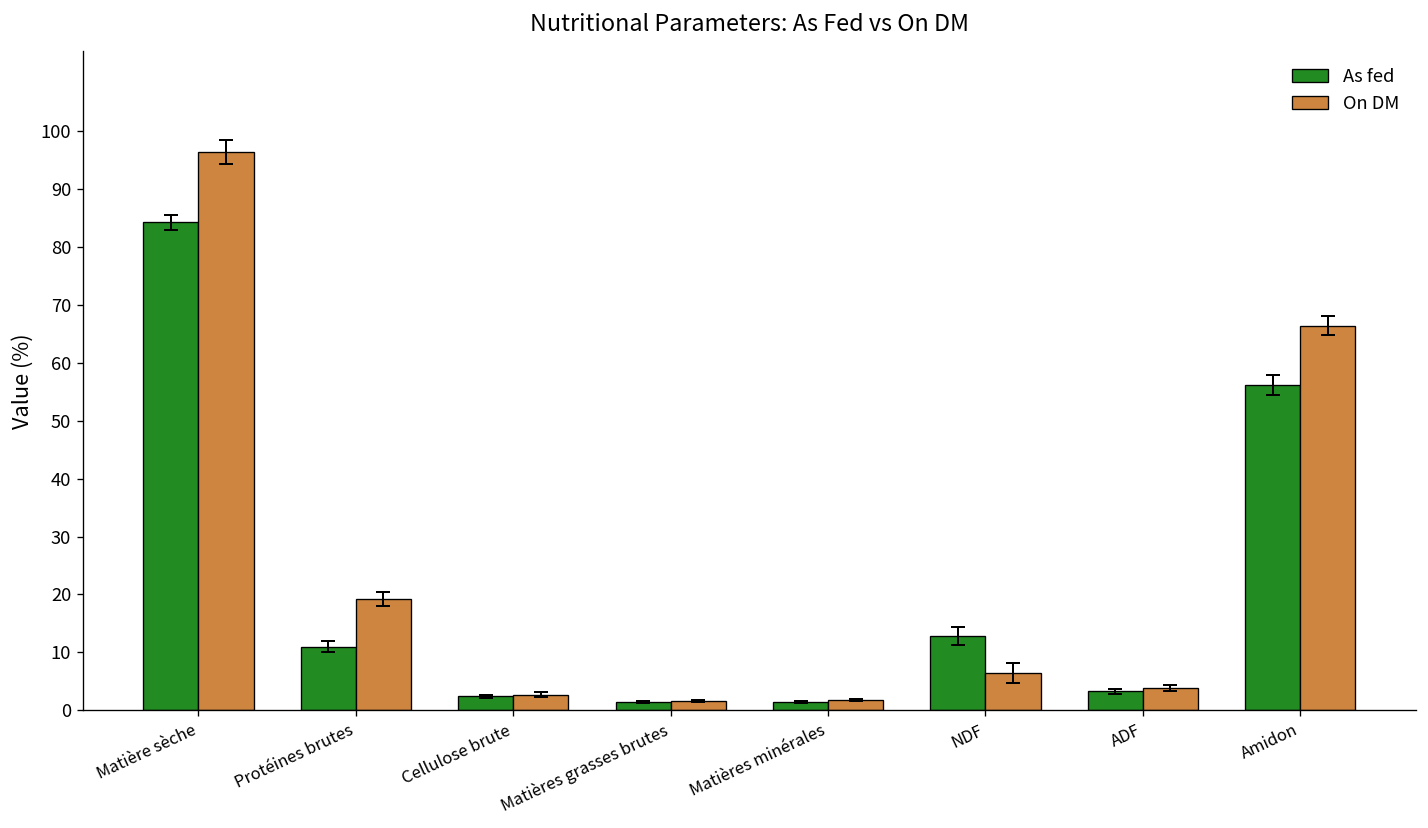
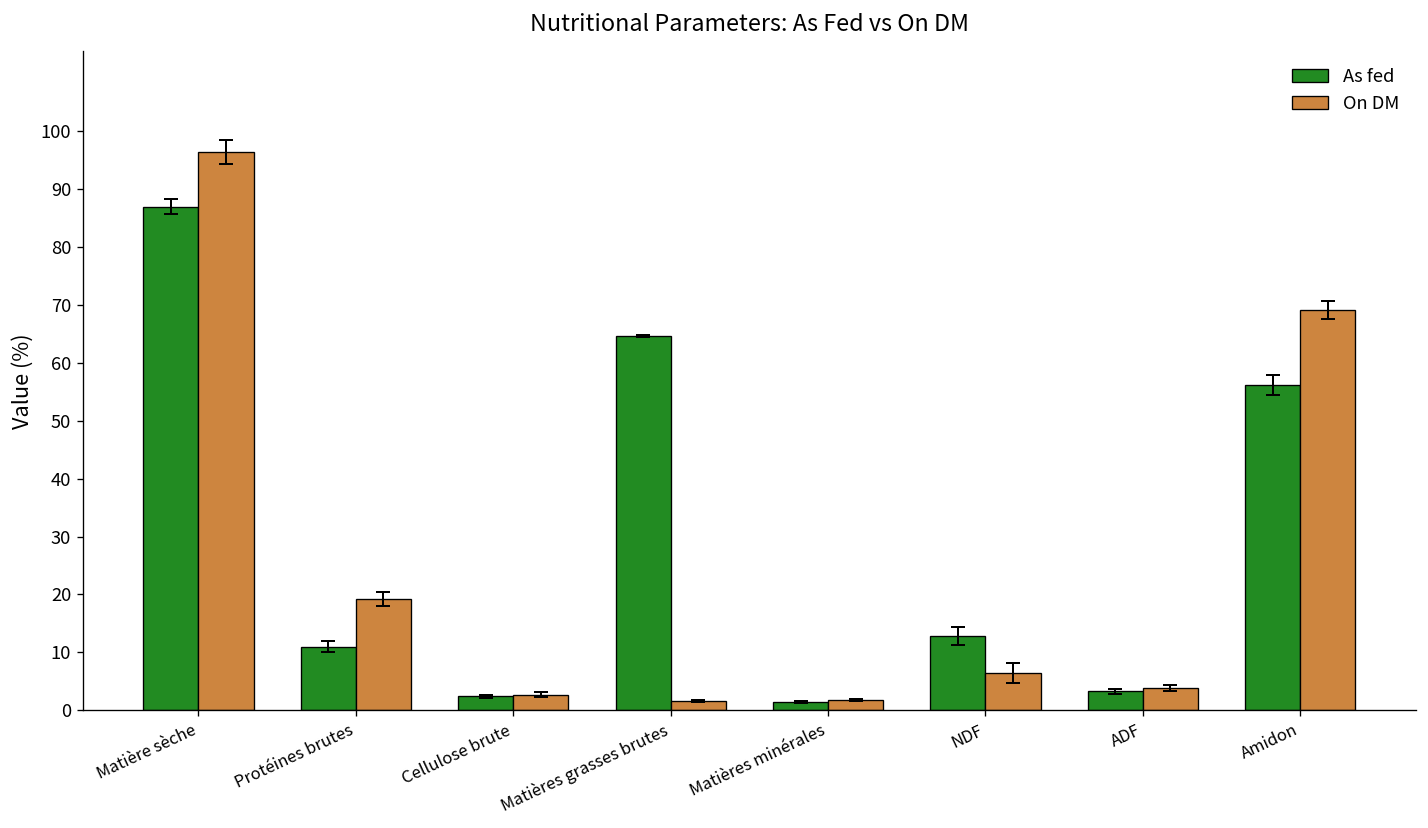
  {
    "As fed": {
-     "Matière sèche": 84,
+     "Matière sèche": 87,
      "Protéines brutes": 11,
      "Cellulose brute": 2,
-     "Matières grasses brutes": 1,
+     "Matières grasses brutes": 65,
      "Matières minérales": 2,
      "NDF": 13,
      "ADF": 3,
      "Amidon": 56
    },
    "On DM": {
      "Matière sèche": 96,
      "Protéines brutes": 19,
      "Cellulose brute": 3,
      "Matières grasses brutes": 2,
      "Matières minérales": 2,
      "NDF": 7,
      "ADF": 4,
-     "Amidon": 66
+     "Amidon": 69
    }
  }
